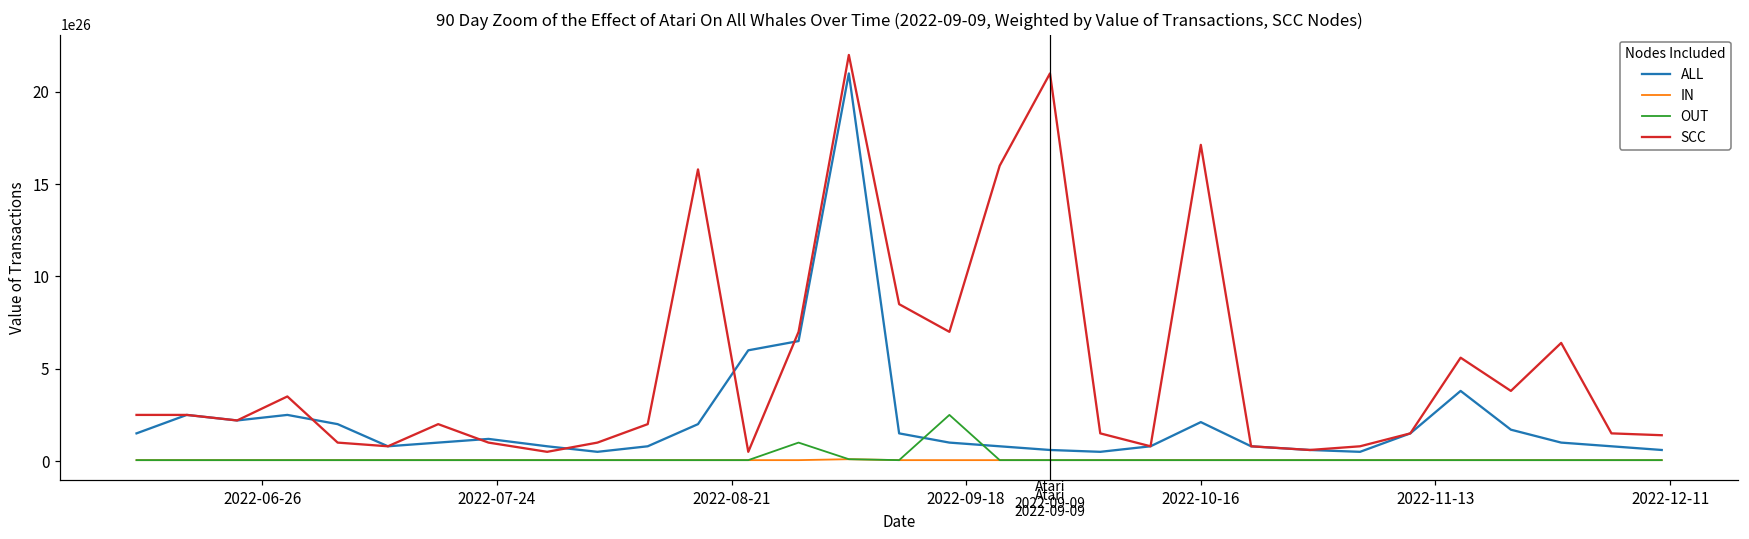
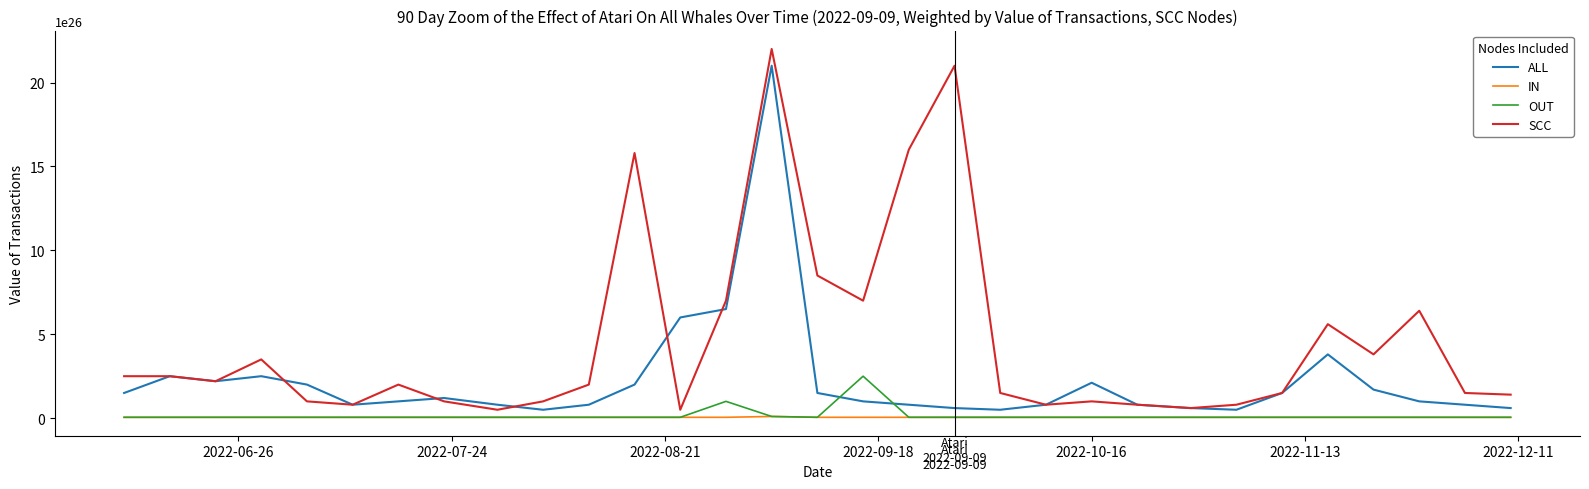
  {
    "ALL": {
      "2022-10-16": 210000000000000000000000000
    },
    "SCC": {
-     "2022-10-16": 1710000000000000000000000000
+     "2022-10-16": 100000000000000000000000000
    }
  }
